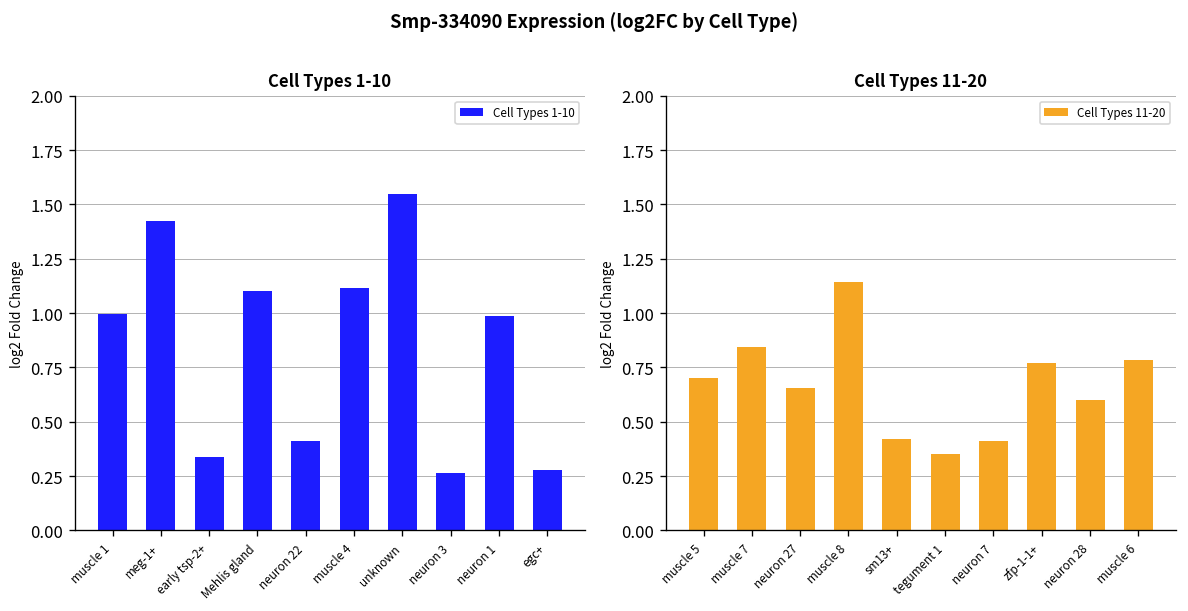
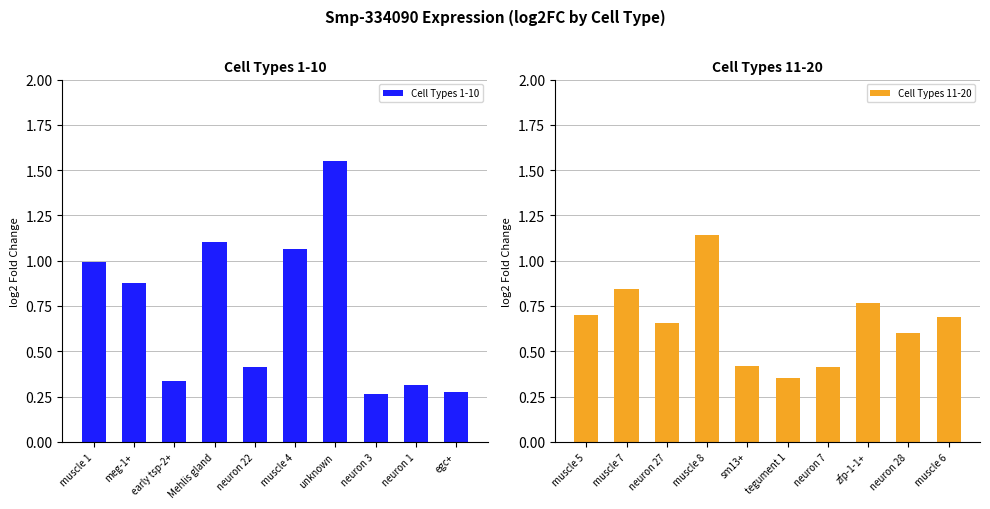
  {
    "Cell Types 1-10": {
      "muscle 1": 1.00,
-     "meg-1+": 1.43,
+     "meg-1+": 0.88,
      "early tsp-2+": 0.34,
      "Mehlis gland": 1.10,
      "neuron 22": 0.41,
-     "muscle 4": 1.11,
+     "muscle 4": 1.07,
      "unknown": 1.55,
      "neuron 3": 0.27,
-     "neuron 1": 0.99,
+     "neuron 1": 0.32,
      "egc+": 0.28
    },
    "Cell Types 11-20": {
      "muscle 5": 0.70,
      "muscle 7": 0.84,
      "neuron 27": 0.66,
      "muscle 8": 1.14,
      "sm13+": 0.42,
      "tegument 1": 0.35,
      "neuron 7": 0.41,
      "zfp-1-1+": 0.77,
      "neuron 28": 0.60,
-     "muscle 6": 0.78
+     "muscle 6": 0.69
    }
  }
